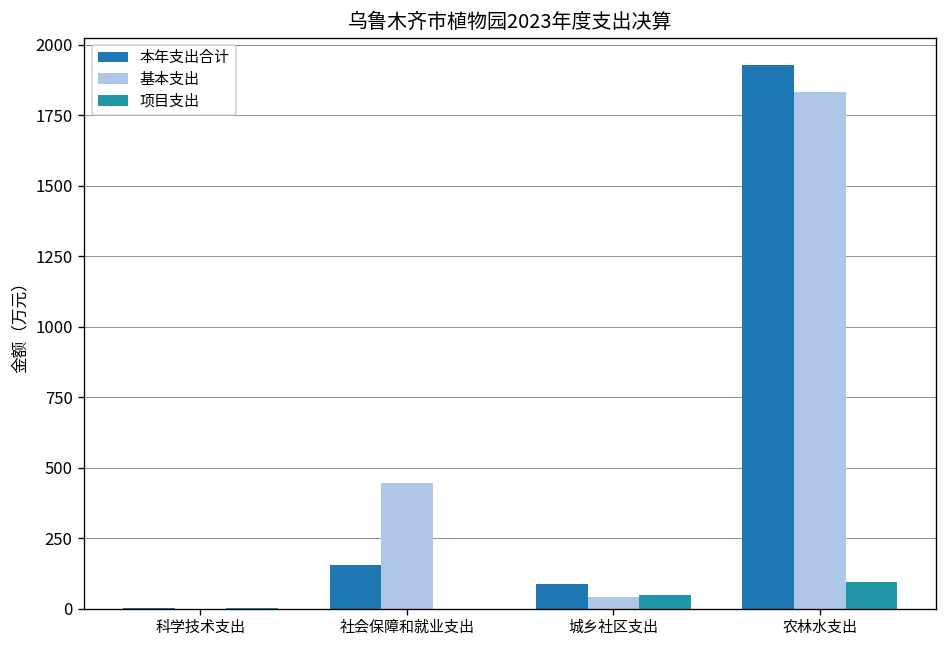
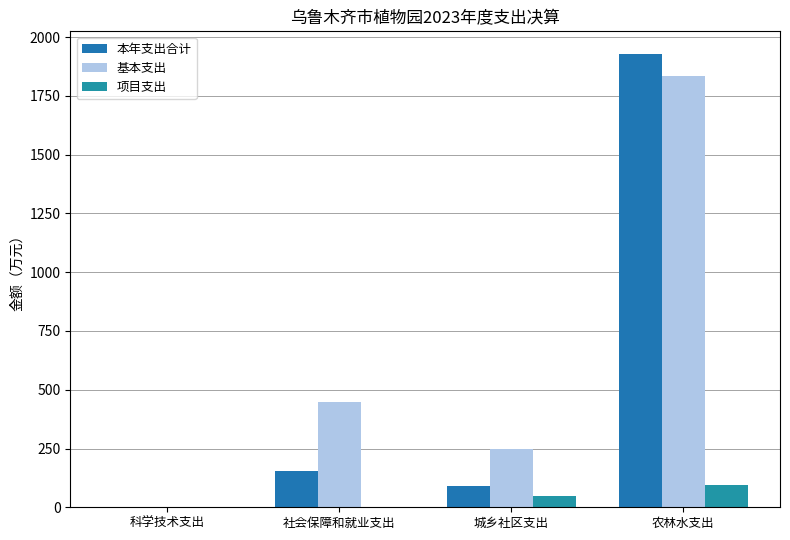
  {
    "基本支出": {
      "科学技术支出": 0,
      "社会保障和就业支出": 450,
-     "城乡社区支出": 40,
+     "城乡社区支出": 250,
      "农林水支出": 1830
    }
  }
